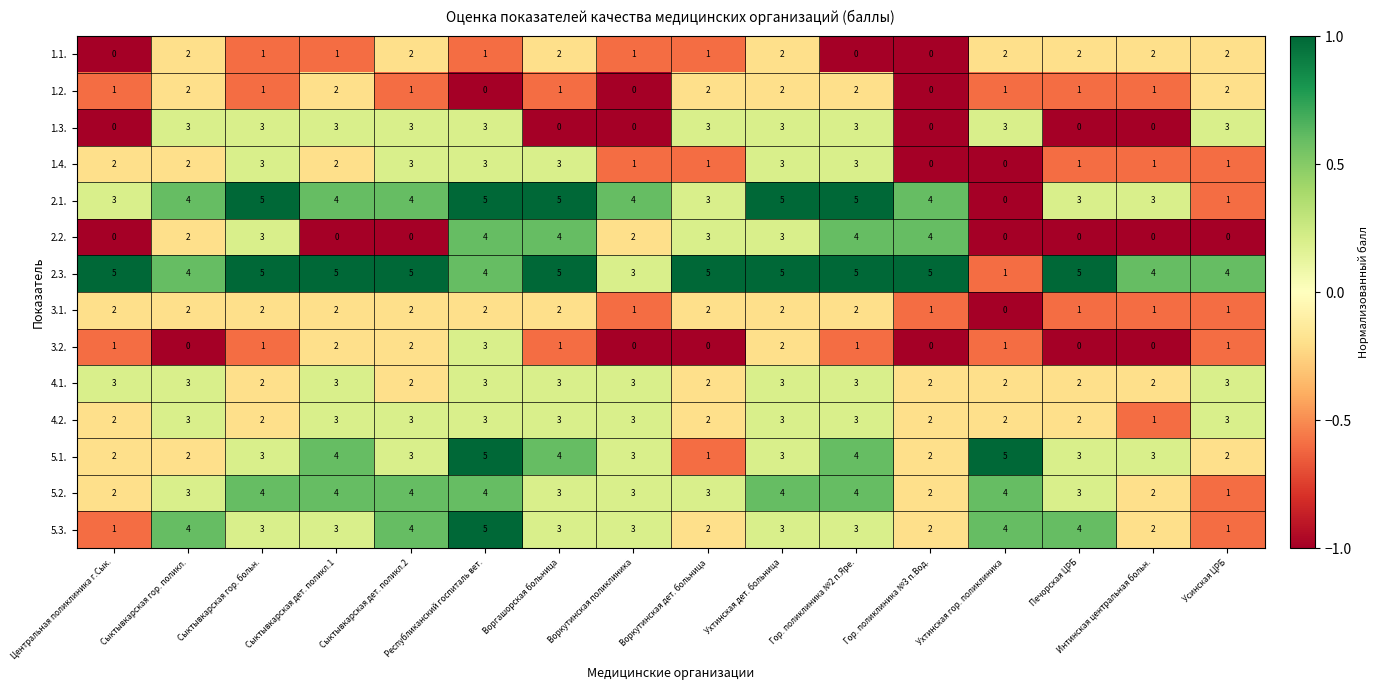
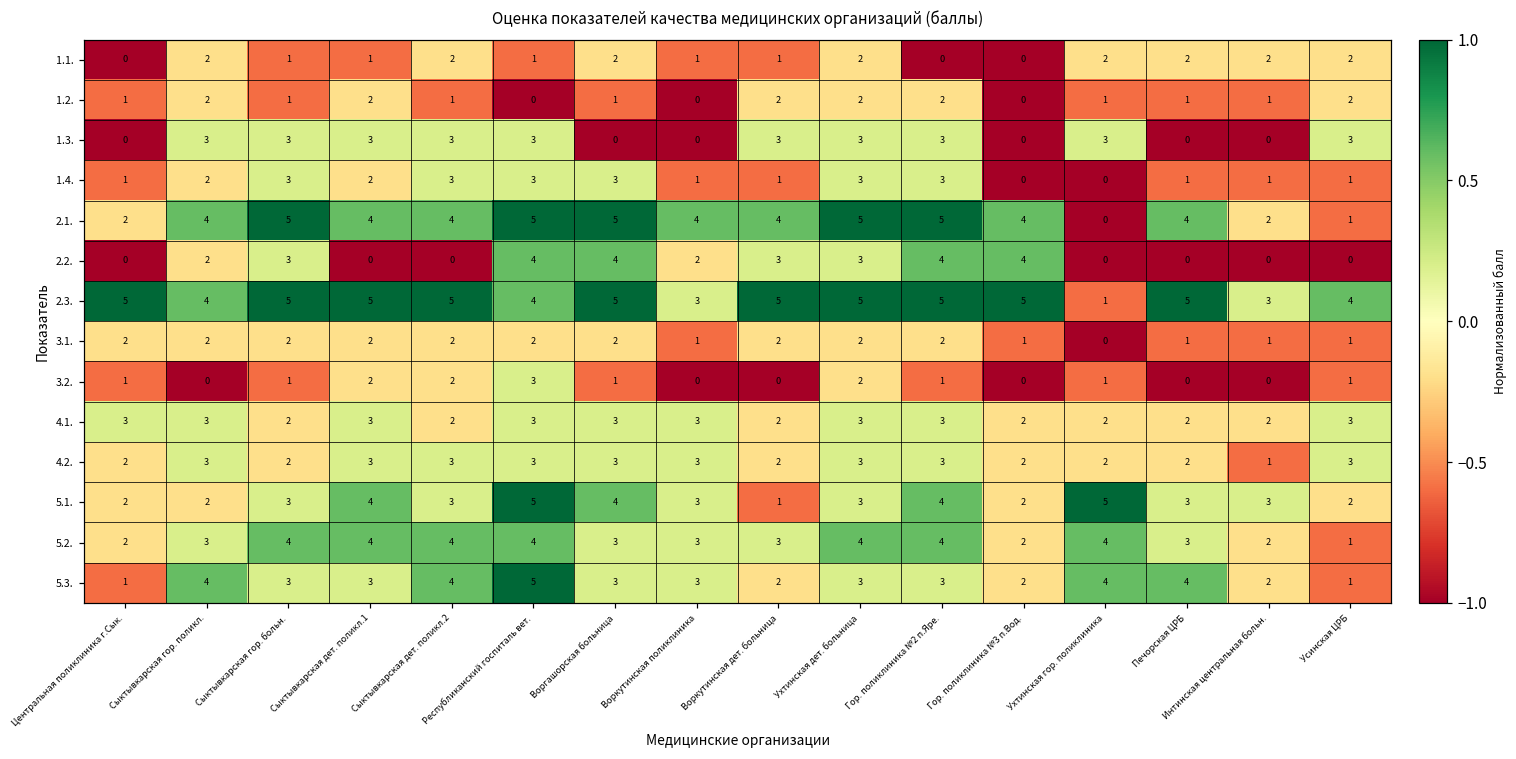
  {
    "1.4.": {
-     "Центральная поликлиника г.Сык.": 2,
+     "Центральная поликлиника г.Сык.": 1,
      "Сыктывкарская гор. поликл.": 2,
      "Сыктывкарская гор. больн.": 3,
      "Сыктывкарская дет. поликл.1": 2,
      "Сыктывкарская дет. поликл.2": 3,
      "Республиканский госпиталь вет.": 3,
      "Воргашорская больница": 3,
      "Воркутинская поликлиника": 1,
      "Воркутинская дет. больница": 1,
      "Ухтинская дет. больница": 3,
      "Гор. поликлиника №2 п.Яре.": 3,
      "Гор. поликлиника №3 п.Вод.": 0,
      "Ухтинская гор. поликлиника": 0,
      "Печорская ЦРБ": 1,
      "Интинская центральная больн.": 1,
      "Усинская ЦРБ": 1
    },
    "2.1.": {
-     "Центральная поликлиника г.Сык.": 3,
+     "Центральная поликлиника г.Сык.": 2,
      "Сыктывкарская гор. поликл.": 4,
      "Сыктывкарская гор. больн.": 5,
      "Сыктывкарская дет. поликл.1": 4,
      "Сыктывкарская дет. поликл.2": 4,
      "Республиканский госпиталь вет.": 5,
      "Воргашорская больница": 5,
      "Воркутинская поликлиника": 4,
-     "Воркутинская дет. больница": 3,
+     "Воркутинская дет. больница": 4,
      "Ухтинская дет. больница": 5,
      "Гор. поликлиника №2 п.Яре.": 5,
      "Гор. поликлиника №3 п.Вод.": 4,
      "Ухтинская гор. поликлиника": 0,
-     "Печорская ЦРБ": 3,
-     "Интинская центральная больн.": 3,
+     "Печорская ЦРБ": 4,
+     "Интинская центральная больн.": 2,
      "Усинская ЦРБ": 1
    },
    "2.3.": {
      "Центральная поликлиника г.Сык.": 5,
      "Сыктывкарская гор. поликл.": 4,
      "Сыктывкарская гор. больн.": 5,
      "Сыктывкарская дет. поликл.1": 5,
      "Сыктывкарская дет. поликл.2": 5,
      "Республиканский госпиталь вет.": 4,
      "Воргашорская больница": 5,
      "Воркутинская поликлиника": 3,
      "Воркутинская дет. больница": 5,
      "Ухтинская дет. больница": 5,
      "Гор. поликлиника №2 п.Яре.": 5,
      "Гор. поликлиника №3 п.Вод.": 5,
      "Ухтинская гор. поликлиника": 1,
      "Печорская ЦРБ": 5,
-     "Интинская центральная больн.": 4,
+     "Интинская центральная больн.": 3,
      "Усинская ЦРБ": 4
    }
  }
